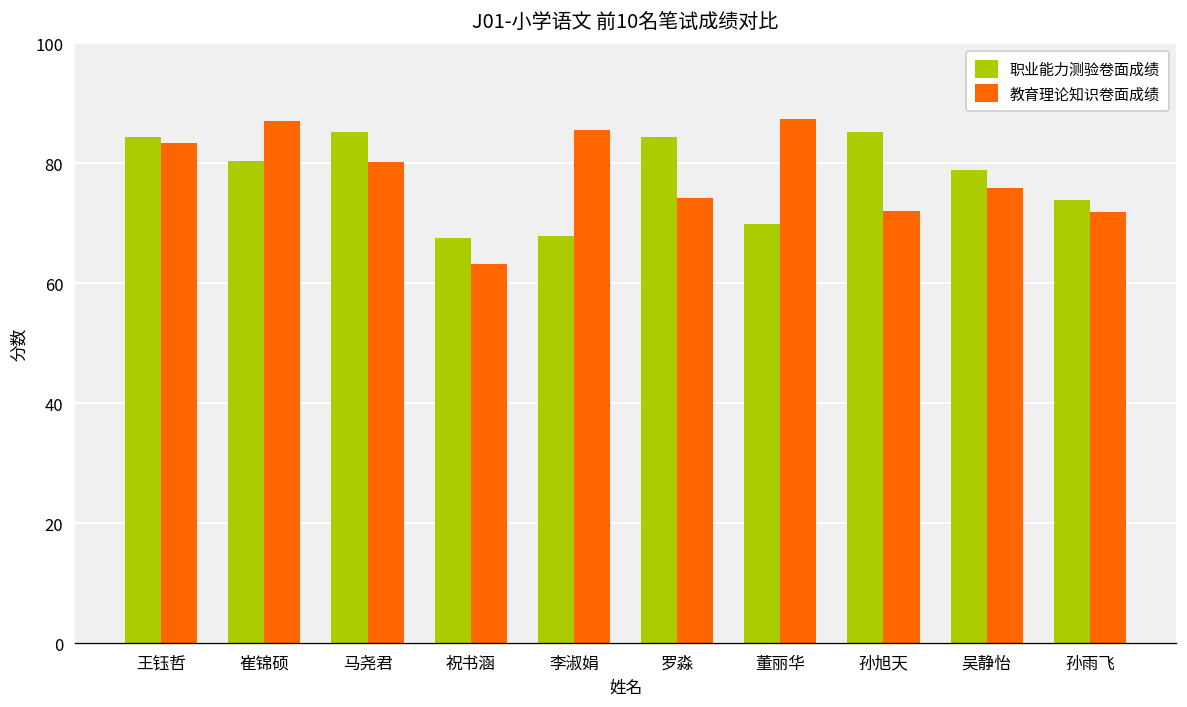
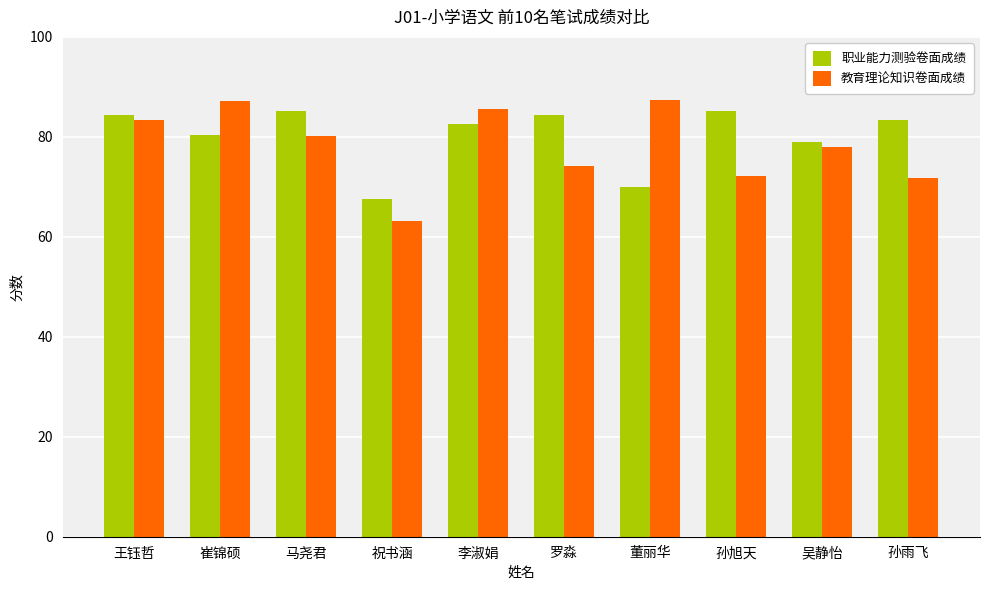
  {
    "职业能力测验卷面成绩": {
      "王钰哲": 84,
      "崔锦硕": 80,
      "马尧君": 85,
      "祝书涵": 68,
-     "李淑娟": 68,
+     "李淑娟": 83,
      "罗淼": 84,
      "董丽华": 70,
      "孙旭天": 85,
      "吴静怡": 79,
-     "孙雨飞": 74
+     "孙雨飞": 83
    },
    "教育理论知识卷面成绩": {
      "王钰哲": 83,
      "崔锦硕": 87,
      "马尧君": 80,
      "祝书涵": 63,
      "李淑娟": 86,
      "罗淼": 74,
      "董丽华": 87,
      "孙旭天": 72,
-     "吴静怡": 76,
+     "吴静怡": 78,
      "孙雨飞": 72
    }
  }
